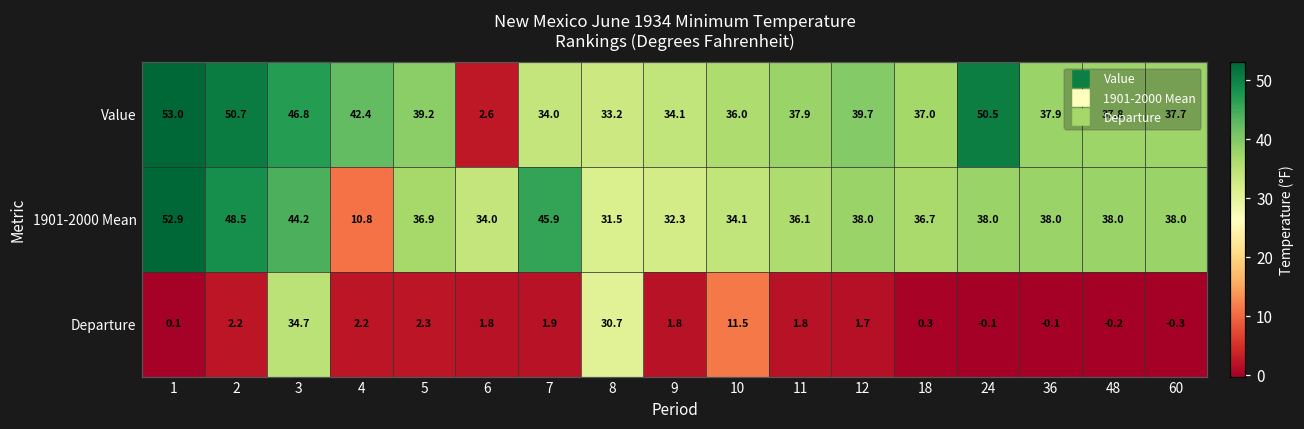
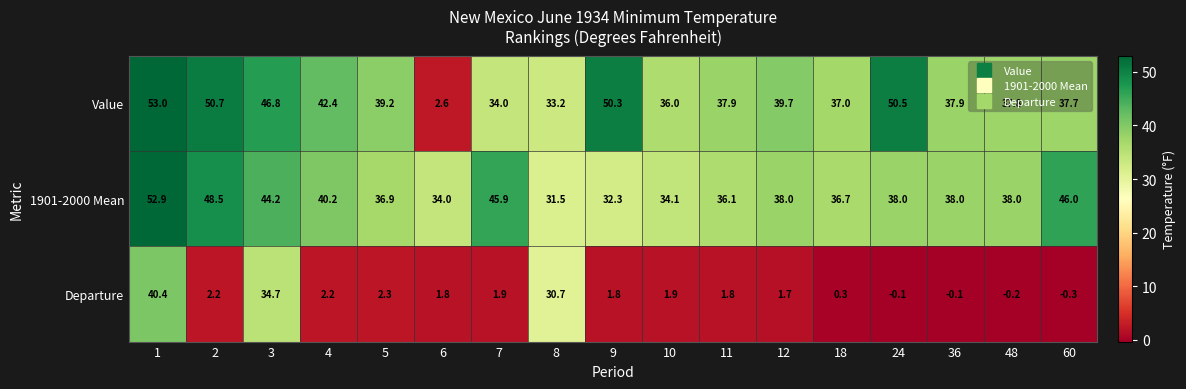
  {
    "Value": {
      "1": 53.0,
      "2": 50.7,
      "3": 46.8,
      "4": 42.4,
      "5": 39.2,
      "6": 2.6,
      "7": 34.0,
      "8": 33.2,
-     "9": 34.1,
+     "9": 50.3,
      "10": 36.0,
      "11": 37.9,
      "12": 39.7,
      "18": 37.0,
      "24": 50.5,
      "36": 37.9
    },
    "1901-2000 Mean": {
      "1": 52.9,
      "2": 48.5,
      "3": 44.2,
-     "4": 10.8,
+     "4": 40.2,
      "5": 36.9,
      "6": 34.0,
      "7": 45.9,
      "8": 31.5,
      "9": 32.3,
      "10": 34.1,
      "11": 36.1,
      "12": 38.0,
      "18": 36.7,
      "24": 38.0,
      "36": 38.0,
      "48": 38.0,
-     "60": 38.0
+     "60": 46.0
    },
    "Departure": {
-     "1": 0.1,
+     "1": 40.4,
      "2": 2.2,
      "3": 34.7,
      "4": 2.2,
      "5": 2.3,
      "6": 1.8,
      "7": 1.9,
      "8": 30.7,
      "9": 1.8,
-     "10": 11.5,
+     "10": 1.9,
      "11": 1.8,
      "12": 1.7,
      "18": 0.3,
      "24": -0.1,
      "36": -0.1,
      "48": -0.2,
      "60": -0.3
    }
  }
